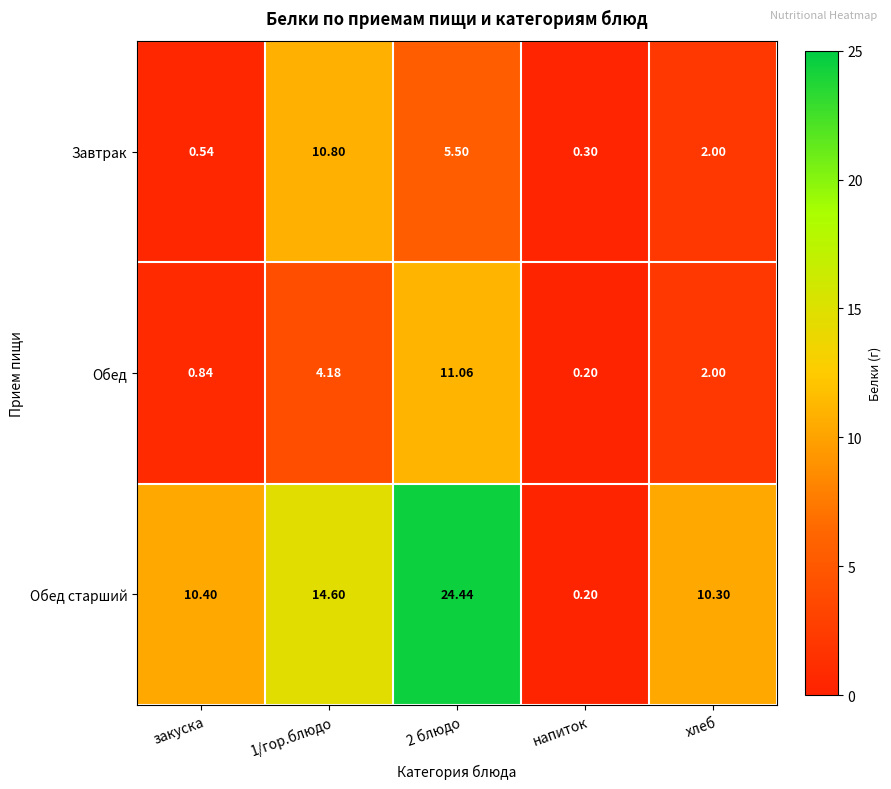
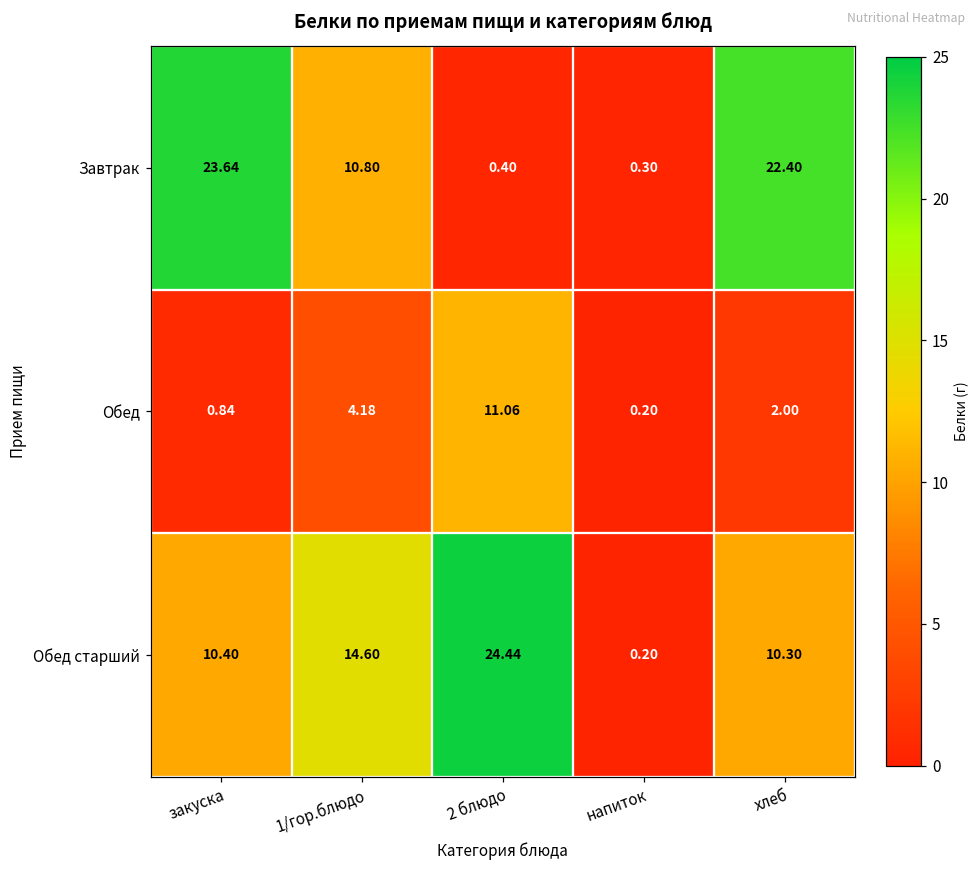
  {
    "Завтрак": {
-     "закуска": 0.54,
+     "закуска": 23.64,
      "1/гор.блюдо": 10.80,
-     "2 блюдо": 5.50,
+     "2 блюдо": 0.40,
      "напиток": 0.30,
-     "хлеб": 2.00
+     "хлеб": 22.40
    },
    "Обед": {
      "закуска": 0.84,
      "1/гор.блюдо": 4.18,
      "2 блюдо": 11.06,
      "напиток": 0.20,
      "хлеб": 2.00
    },
    "Обед старший": {
      "закуска": 10.40,
      "1/гор.блюдо": 14.60,
      "2 блюдо": 24.44,
      "напиток": 0.20,
      "хлеб": 10.30
    }
  }
